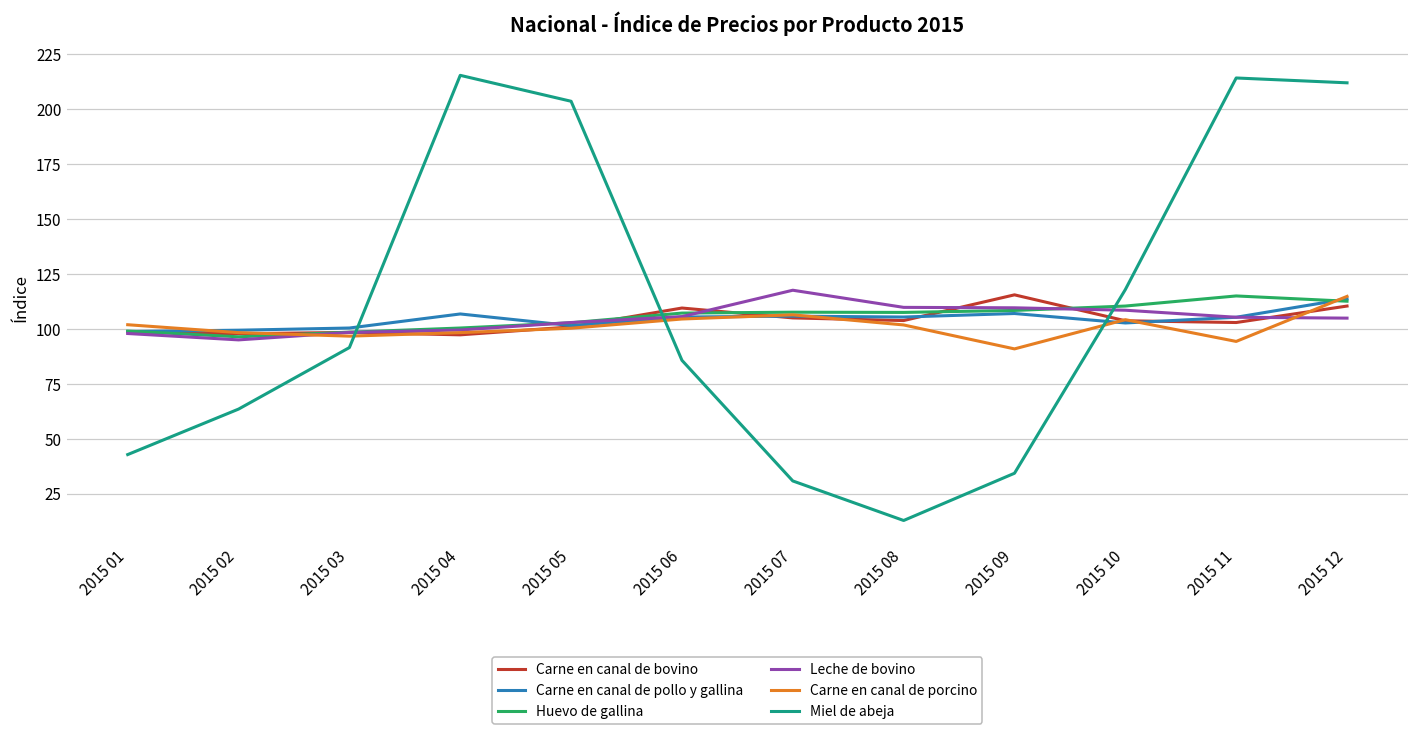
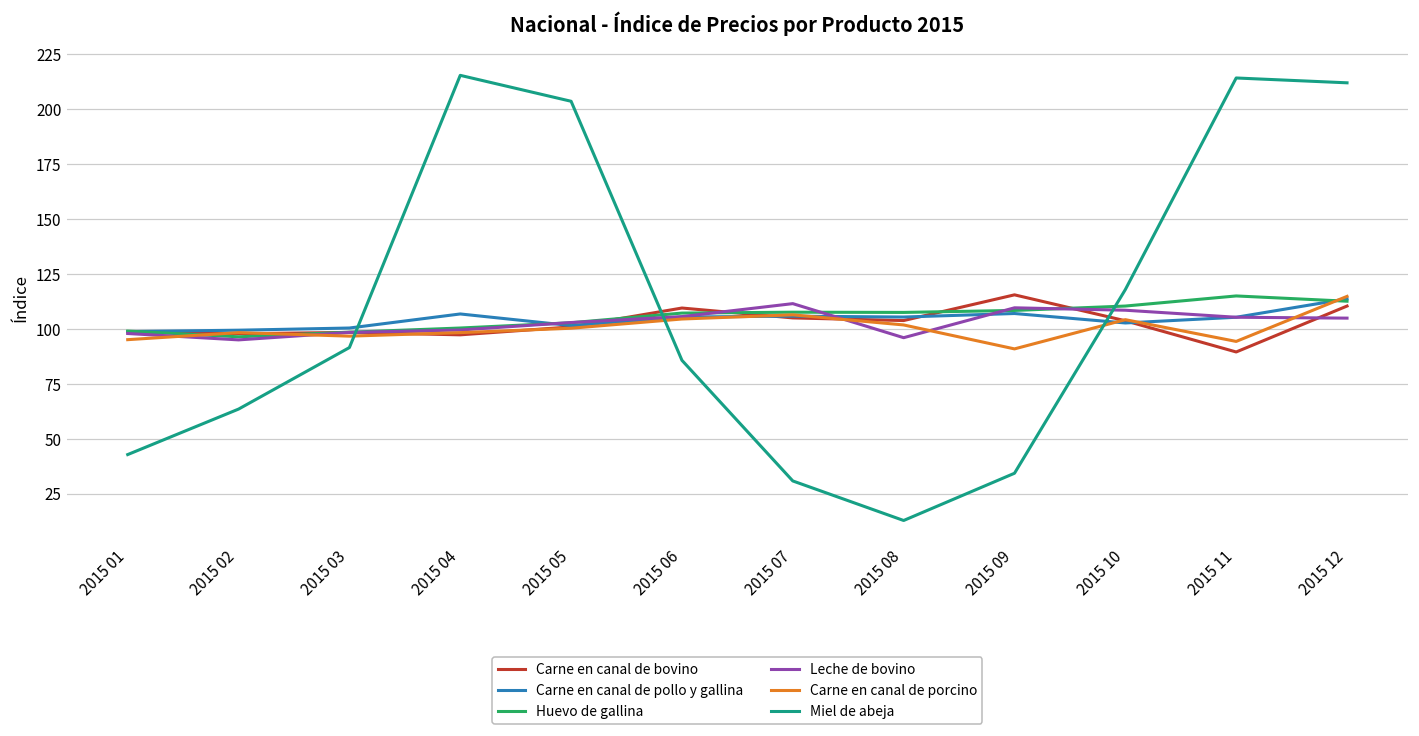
  {
    "Carne en canal de bovino": {
      "2015 06": 110,
      "2015 08": 104,
      "2015 09": 116,
-     "2015 11": 103,
+     "2015 11": 90,
      "2015 12": 110
    },
    "Carne en canal de pollo y gallina": {
      "2015 03": 100,
      "2015 04": 107,
      "2015 08": 105,
      "2015 09": 107
    },
    "Leche de bovino": {
      "2015 02": 95,
-     "2015 07": 118,
-     "2015 08": 110,
+     "2015 07": 112,
+     "2015 08": 96,
      "2015 10": 109,
      "2015 12": 105
    },
    "Carne en canal de porcino": {
-     "2015 01": 102,
+     "2015 01": 95,
      "2015 03": 97,
      "2015 08": 102,
      "2015 09": 91,
      "2015 11": 94
    }
  }
